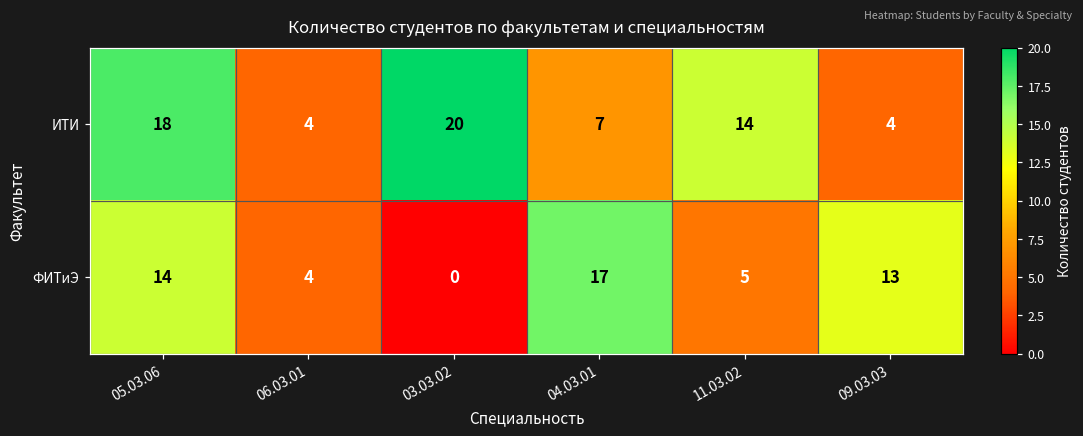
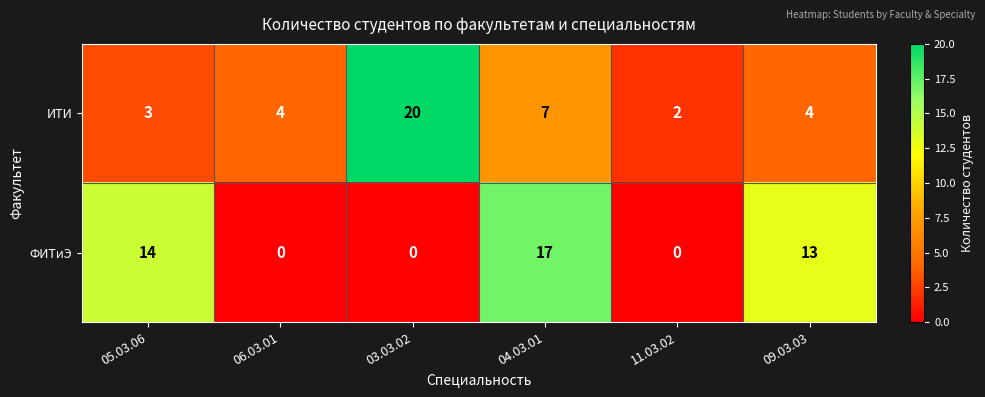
  {
    "ИТИ": {
-     "05.03.06": 18,
+     "05.03.06": 3,
      "06.03.01": 4,
      "03.03.02": 20,
      "04.03.01": 7,
-     "11.03.02": 14,
+     "11.03.02": 2,
      "09.03.03": 4
    },
    "ФИТиЭ": {
      "05.03.06": 14,
-     "06.03.01": 4,
+     "06.03.01": 0,
      "03.03.02": 0,
      "04.03.01": 17,
-     "11.03.02": 5,
+     "11.03.02": 0,
      "09.03.03": 13
    }
  }
